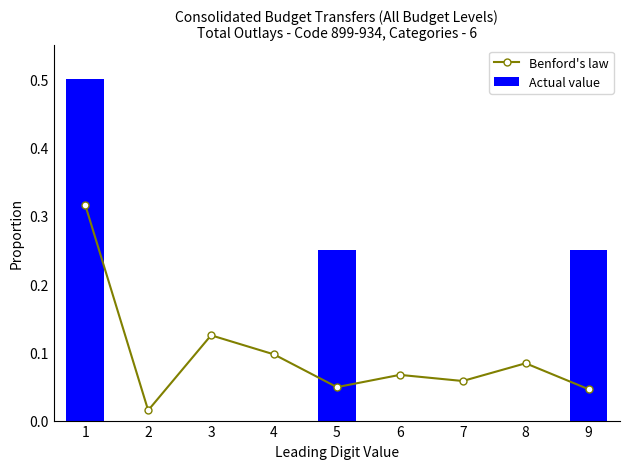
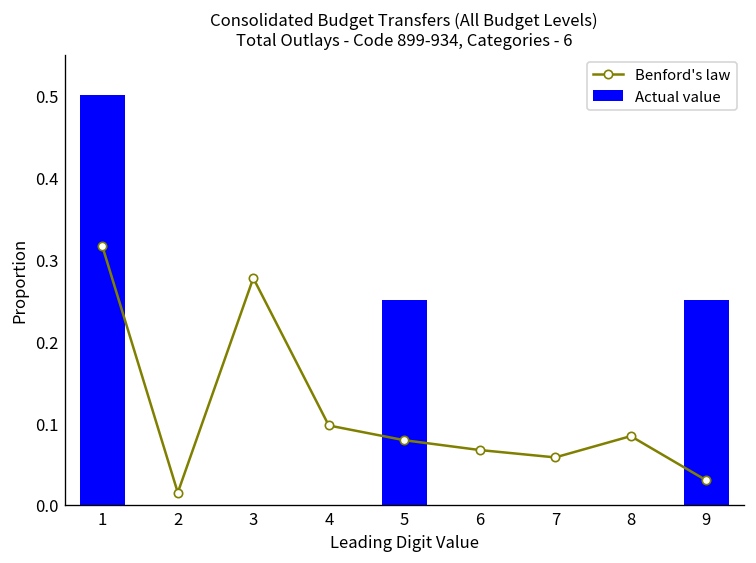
  {
    "Benford's law": {
      "1": 0.32,
      "2": 0.02,
-     "3": 0.13,
+     "3": 0.28,
      "4": 0.10,
-     "5": 0.05,
+     "5": 0.08,
      "6": 0.07,
      "7": 0.06,
      "8": 0.08,
-     "9": 0.05
+     "9": 0.03
    },
    "Actual value": {
      "1": 0.50,
      "2": 0.00,
      "3": 0.00,
      "4": 0.00,
      "5": 0.25,
      "6": 0.00,
      "7": 0.00,
      "8": 0.00,
      "9": 0.25
    }
  }
